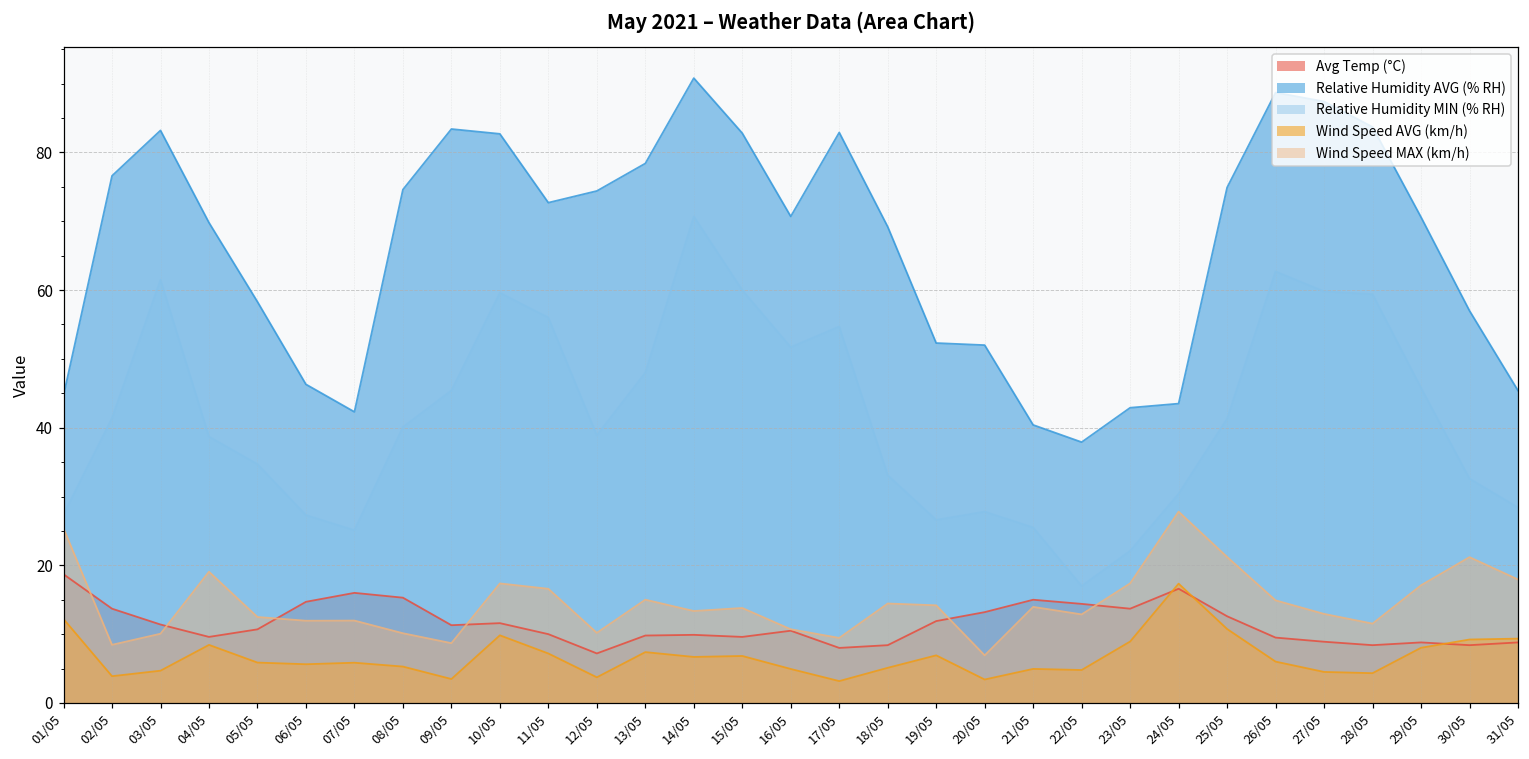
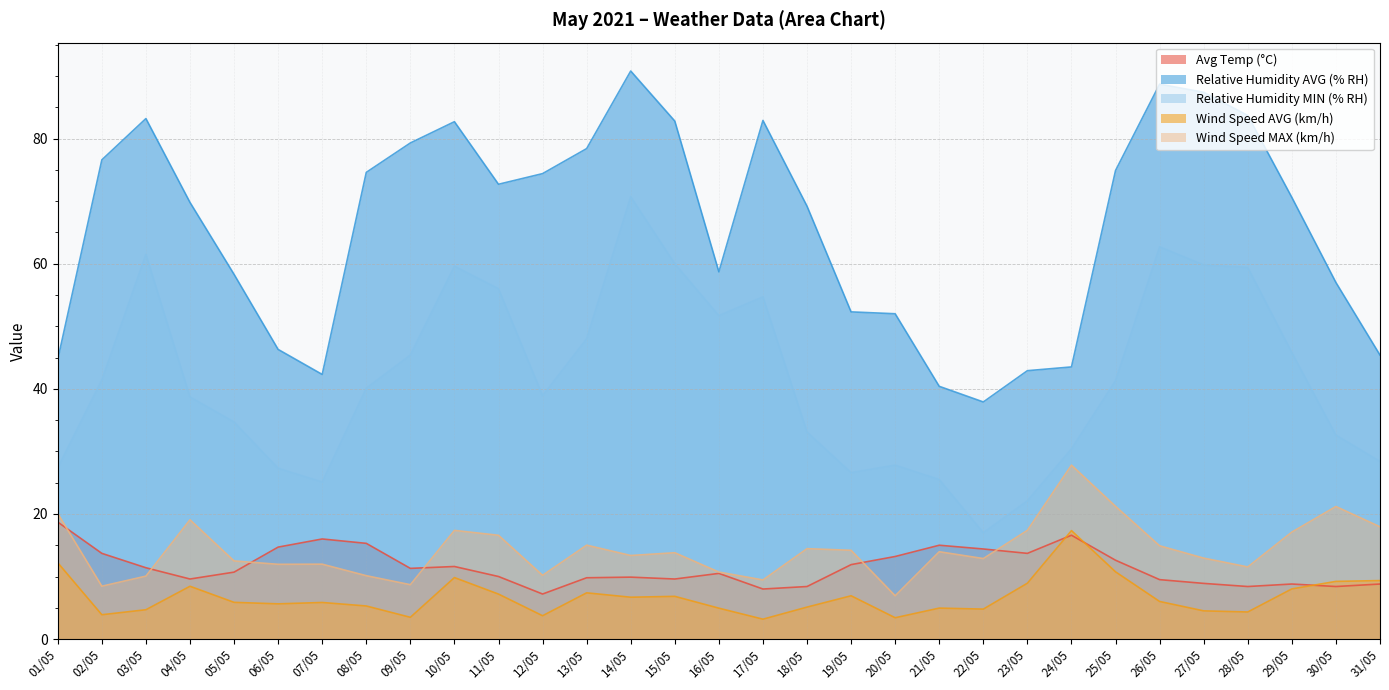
  {
    "Avg Temp (°C)": {
      "01/05": 19,
      "02/05": 14,
      "03/05": 11,
      "04/05": 10,
      "05/05": 11,
      "06/05": 15,
      "07/05": 16,
      "08/05": 15,
      "09/05": 11,
      "10/05": 12,
      "11/05": 10,
      "12/05": 7,
      "13/05": 10,
      "14/05": 10,
      "15/05": 10,
      "17/05": 8,
      "18/05": 8,
      "19/05": 12,
      "20/05": 13,
      "21/05": 15,
      "22/05": 14,
      "23/05": 14,
      "24/05": 17,
      "25/05": 13,
      "26/05": 10,
      "27/05": 9,
      "28/05": 8,
      "29/05": 9,
      "30/05": 8,
      "31/05": 9
    },
    "Relative Humidity AVG (% RH)": {
      "01/05": 45,
      "02/05": 77,
      "03/05": 83,
      "04/05": 70,
      "05/05": 58,
      "06/05": 46,
      "07/05": 42,
      "08/05": 75,
-     "09/05": 83,
+     "09/05": 79,
      "10/05": 83,
      "11/05": 73,
      "12/05": 74,
      "13/05": 78,
      "14/05": 91,
      "15/05": 83,
-     "16/05": 71,
+     "16/05": 59,
      "17/05": 83,
      "18/05": 69,
      "19/05": 52,
      "20/05": 52,
      "21/05": 40,
      "22/05": 38,
      "23/05": 43,
      "24/05": 44,
      "25/05": 75,
      "29/05": 71,
      "30/05": 57,
      "31/05": 45
    },
    "Relative Humidity MIN (% RH)": {
      "01/05": 27,
      "02/05": 41,
      "03/05": 62,
      "04/05": 39,
      "05/05": 35,
      "06/05": 27,
      "07/05": 25,
      "08/05": 40,
      "09/05": 45,
      "10/05": 60,
      "11/05": 56,
      "12/05": 39,
      "13/05": 48,
      "14/05": 71,
      "15/05": 60,
      "16/05": 52,
      "17/05": 55,
      "18/05": 33,
      "19/05": 27,
      "20/05": 28,
      "21/05": 26,
      "22/05": 17,
      "23/05": 22,
      "24/05": 30,
      "25/05": 41,
      "26/05": 63,
      "27/05": 60,
      "28/05": 59,
      "29/05": 46,
      "30/05": 33,
      "31/05": 28
    },
    "Wind Speed AVG (km/h)": {
      "01/05": 12,
      "02/05": 4,
      "03/05": 5,
      "04/05": 8,
      "05/05": 6,
      "06/05": 6,
      "07/05": 6,
      "08/05": 5,
      "09/05": 3,
      "10/05": 10,
      "11/05": 7,
      "12/05": 4,
      "13/05": 7,
      "14/05": 7,
      "15/05": 7,
      "16/05": 5,
      "17/05": 3,
      "18/05": 5,
      "19/05": 7,
      "20/05": 3,
      "21/05": 5,
      "22/05": 5,
      "23/05": 9,
      "24/05": 17,
      "25/05": 11,
      "26/05": 6,
      "27/05": 5,
      "28/05": 4,
      "29/05": 8,
      "30/05": 9,
      "31/05": 9
    },
    "Wind Speed MAX (km/h)": {
-     "01/05": 25,
+     "01/05": 20,
      "02/05": 8,
      "03/05": 10,
      "04/05": 19,
      "05/05": 12,
      "06/05": 12,
      "07/05": 12,
      "08/05": 10,
      "09/05": 9,
      "10/05": 17,
      "11/05": 17,
      "12/05": 10,
      "13/05": 15,
      "14/05": 13,
      "15/05": 14,
      "17/05": 9,
      "18/05": 14,
      "19/05": 14,
      "20/05": 7,
      "21/05": 14,
      "22/05": 13,
      "23/05": 17,
      "24/05": 28,
      "25/05": 21,
      "26/05": 15,
      "27/05": 13,
      "28/05": 12,
      "29/05": 17,
      "30/05": 21,
      "31/05": 18
    }
  }
